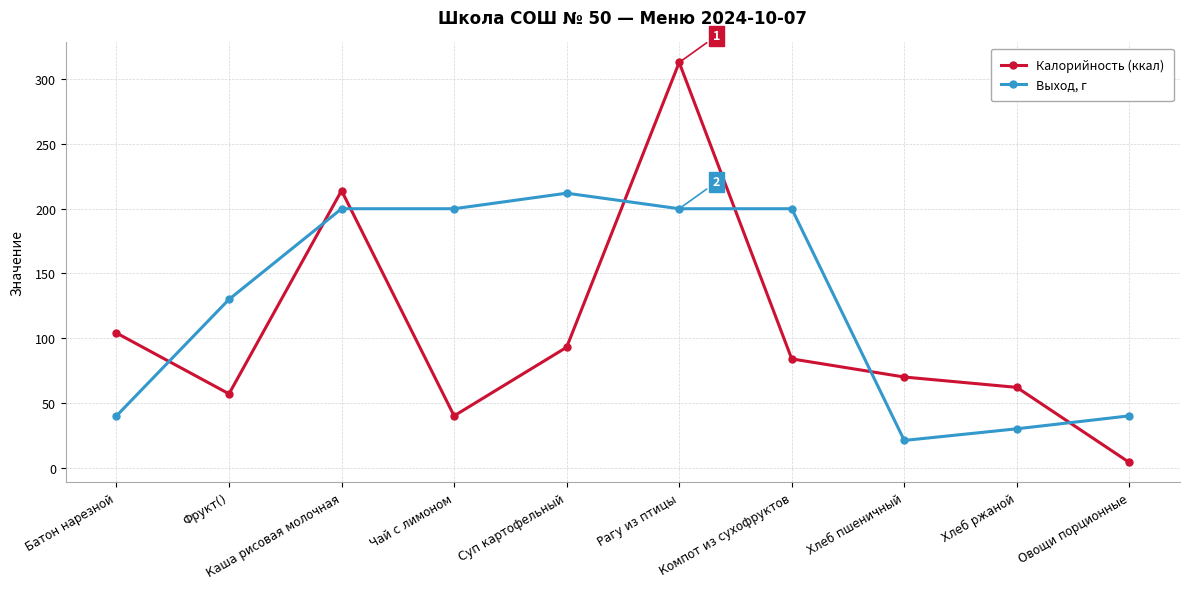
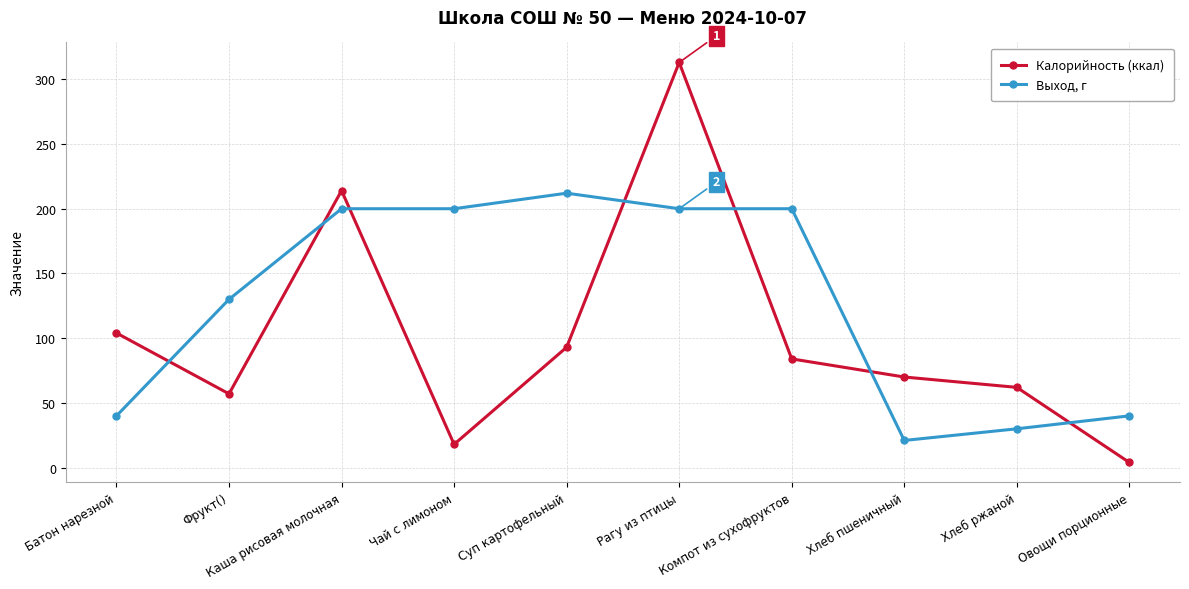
  {
    "Калорийность (ккал)": {
      "Батон нарезной": 104,
      "Фрукт()": 57,
      "Каша рисовая молочная": 214,
-     "Чай с лимоном": 40,
+     "Чай с лимоном": 18,
      "Суп картофельный": 93,
      "Рагу из птицы": 313,
      "Компот из сухофруктов": 84,
      "Хлеб пшеничный": 70,
      "Хлеб ржаной": 62,
      "Овощи порционные": 4
    },
    "Выход, г": {
      "Батон нарезной": 40,
      "Фрукт()": 130,
      "Каша рисовая молочная": 200,
      "Чай с лимоном": 200,
      "Суп картофельный": 212,
      "Рагу из птицы": 200,
      "Компот из сухофруктов": 200,
      "Хлеб пшеничный": 21,
      "Хлеб ржаной": 30,
      "Овощи порционные": 40
    }
  }
